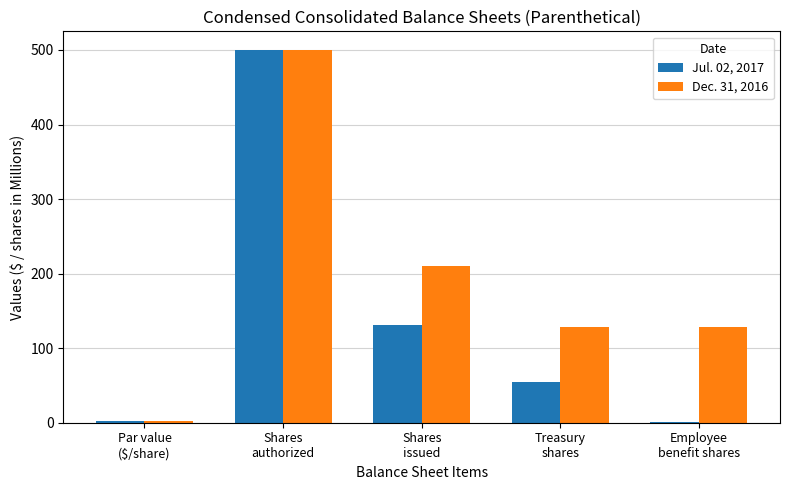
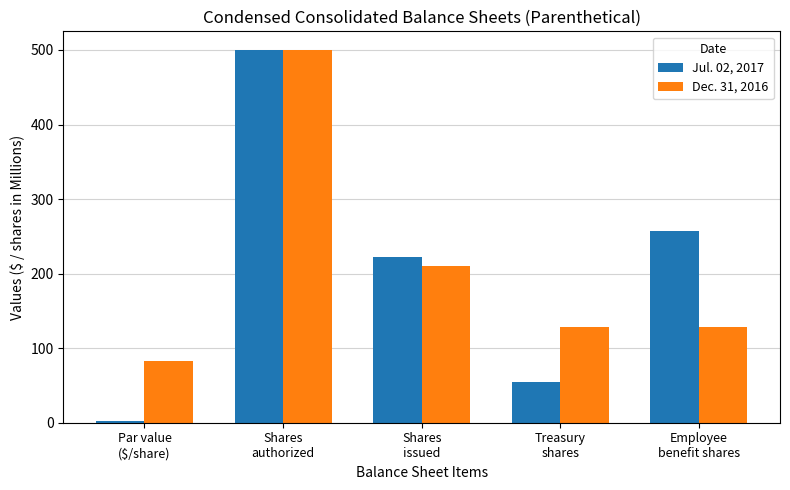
  {
    "Jul. 02, 2017": {
      "Shares authorized": 500,
-     "Shares issued": 130,
+     "Shares issued": 220,
      "Treasury shares": 50,
-     "Employee benefit shares": 0
+     "Employee benefit shares": 260
    },
    "Dec. 31, 2016": {
-     "Par value ($/share)": 0,
+     "Par value ($/share)": 80,
      "Shares authorized": 500,
      "Shares issued": 210,
      "Treasury shares": 130,
      "Employee benefit shares": 130
    }
  }
